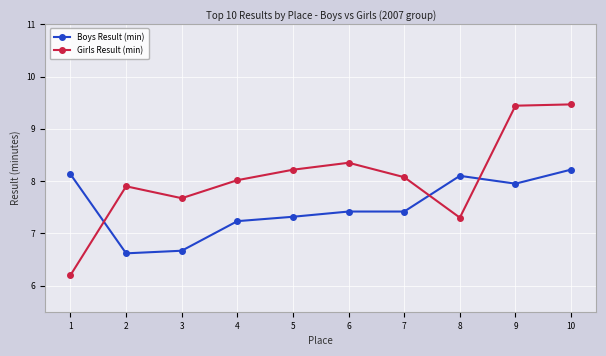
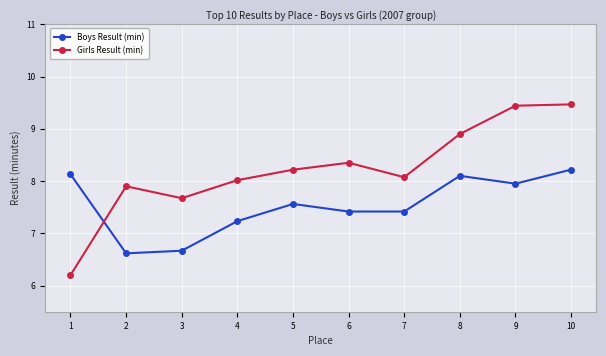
  {
    "Boys Result (min)": {
      "1": 8.1,
      "2": 6.6,
      "3": 6.7,
      "4": 7.2,
-     "5": 7.3,
+     "5": 7.6,
      "6": 7.4,
      "7": 7.4,
      "8": 8.1,
      "9": 8.0,
      "10": 8.2
    },
    "Girls Result (min)": {
      "1": 6.2,
      "2": 7.9,
      "3": 7.7,
      "4": 8.0,
      "5": 8.2,
      "6": 8.4,
      "7": 8.1,
-     "8": 7.3,
+     "8": 8.9,
      "9": 9.4,
      "10": 9.5
    }
  }
